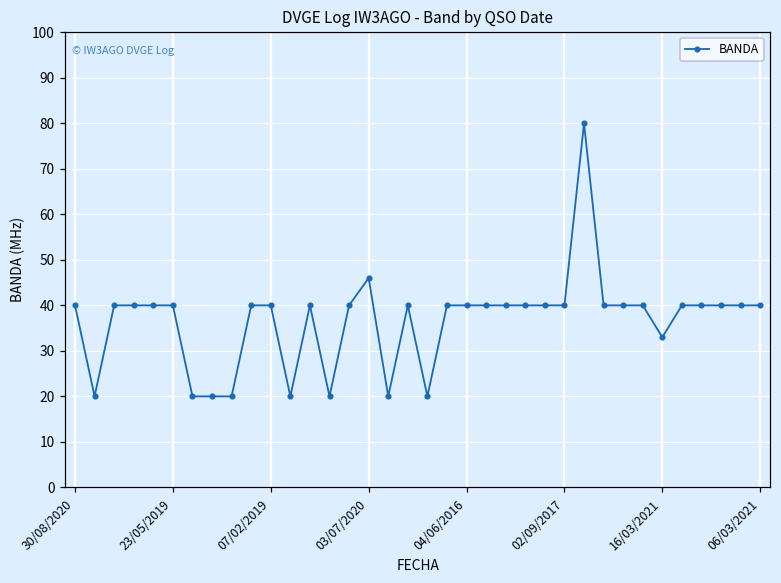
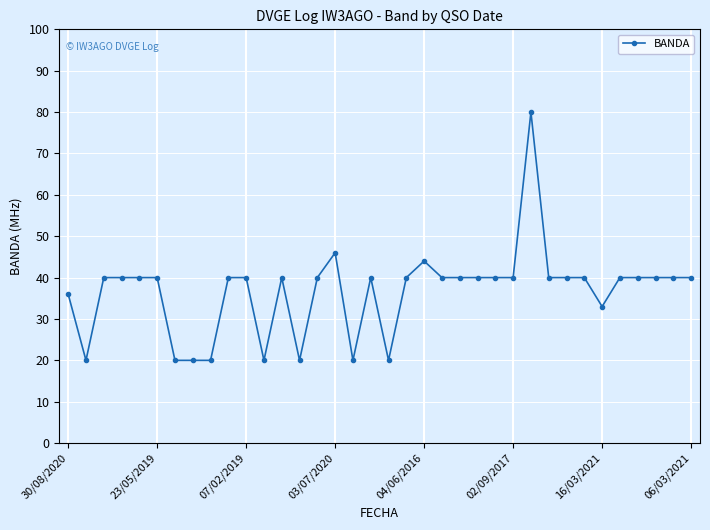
  {
-   "30/08/2020": 40,
+   "30/08/2020": 36,
    "23/05/2019": 40,
    "07/02/2019": 40,
    "03/07/2020": 46,
-   "04/06/2016": 40,
+   "04/06/2016": 44,
    "16/03/2021": 33,
    "06/03/2021": 40
  }
